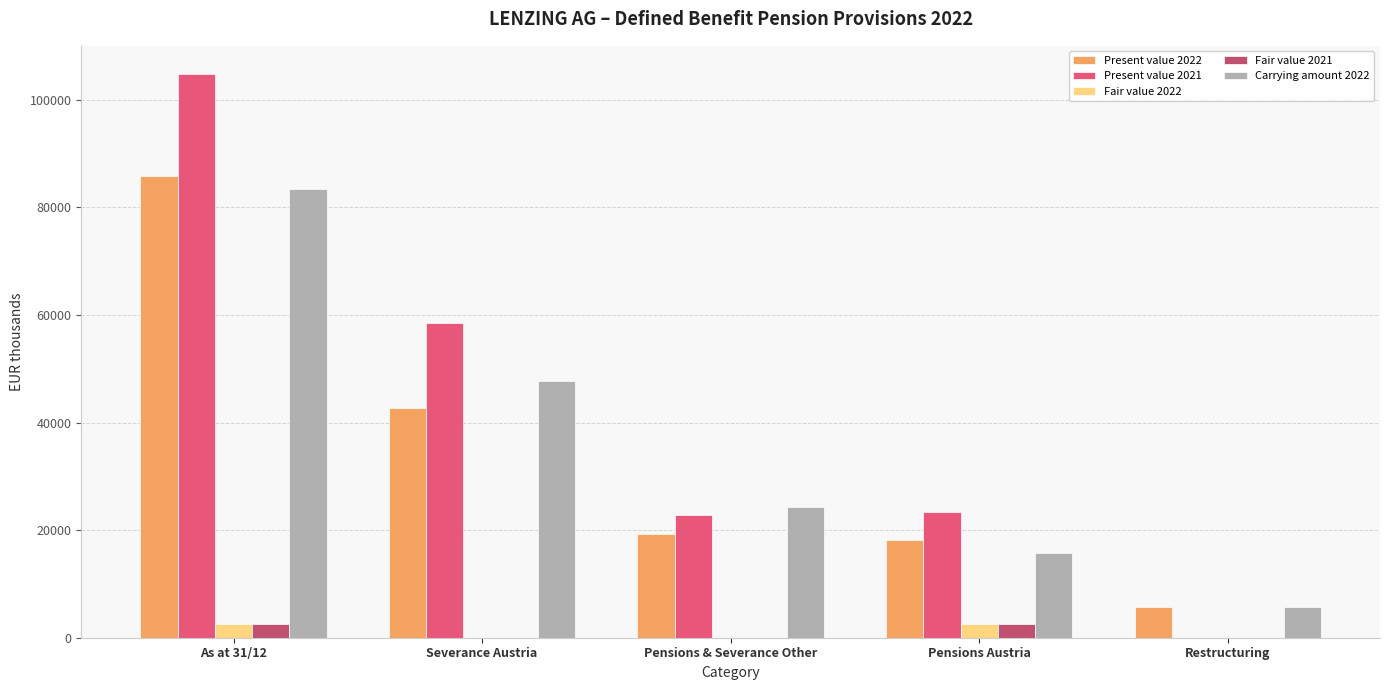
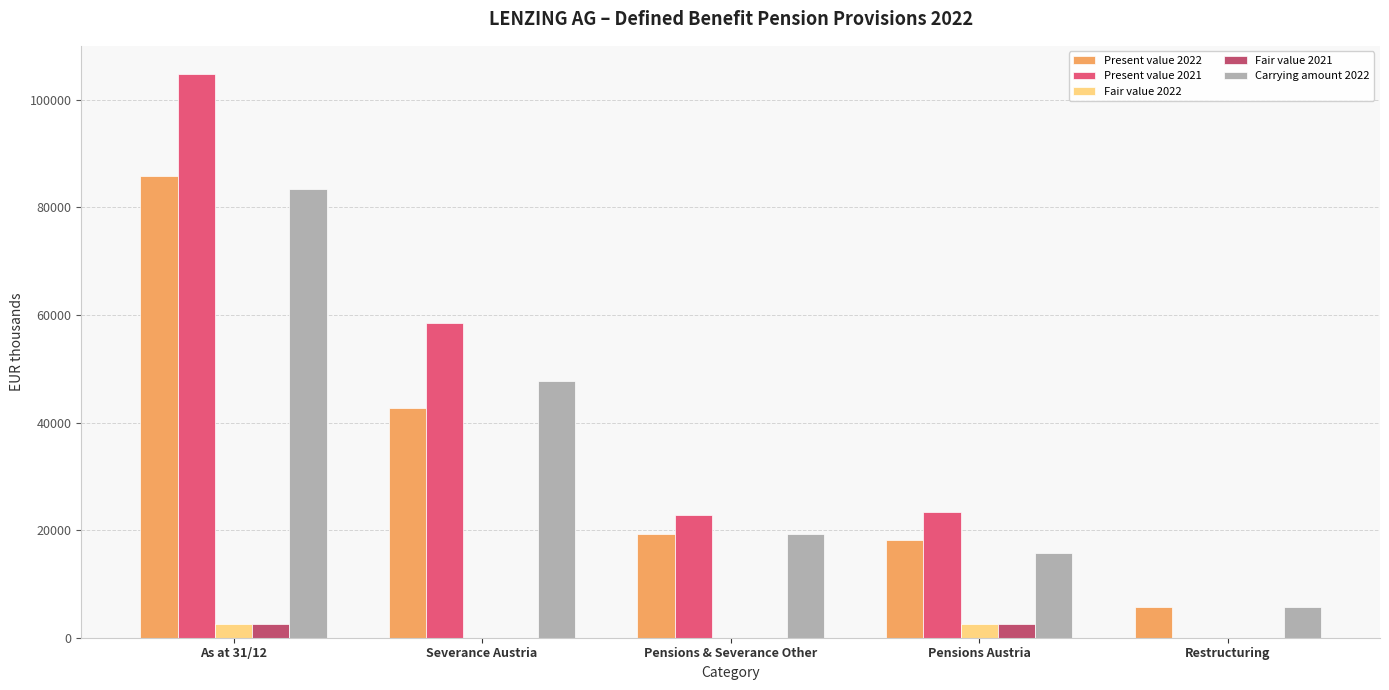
  {
    "Carrying amount 2022": {
      "As at 31/12": 83000,
      "Severance Austria": 48000,
-     "Pensions & Severance Other": 24000,
+     "Pensions & Severance Other": 19000,
      "Pensions Austria": 16000,
      "Restructuring": 6000
    }
  }
